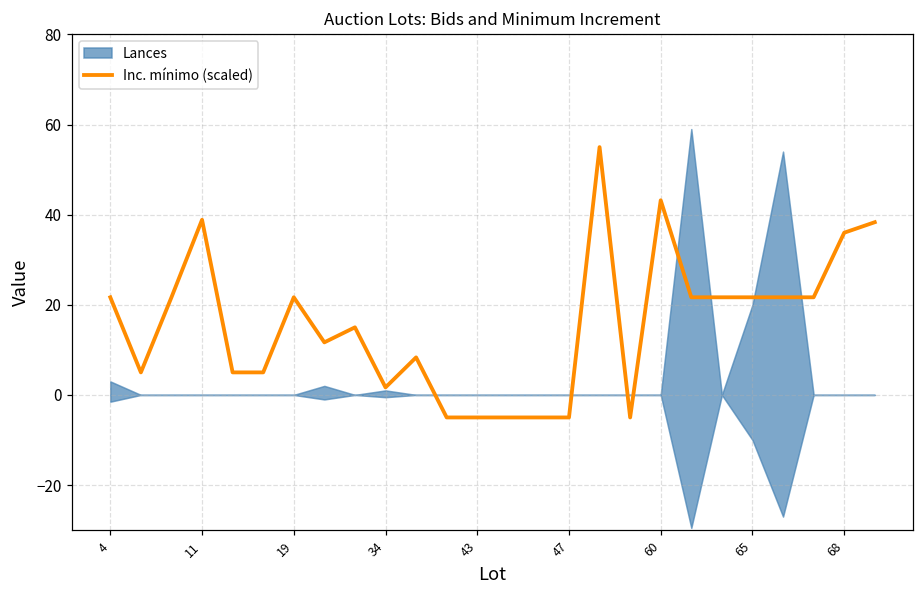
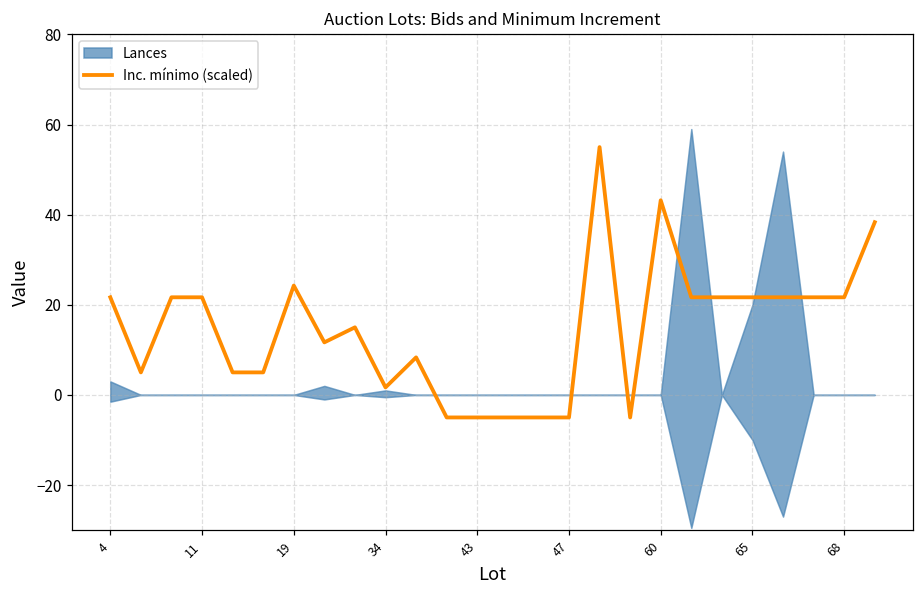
  {
    "Inc. mínimo (scaled)": {
      "4": 22,
-     "11": 39,
-     "19": 22,
+     "11": 22,
+     "19": 24,
      "34": 2,
      "43": -5,
      "47": -5,
      "60": 43,
      "65": 22,
-     "68": 36
+     "68": 22
    }
  }
